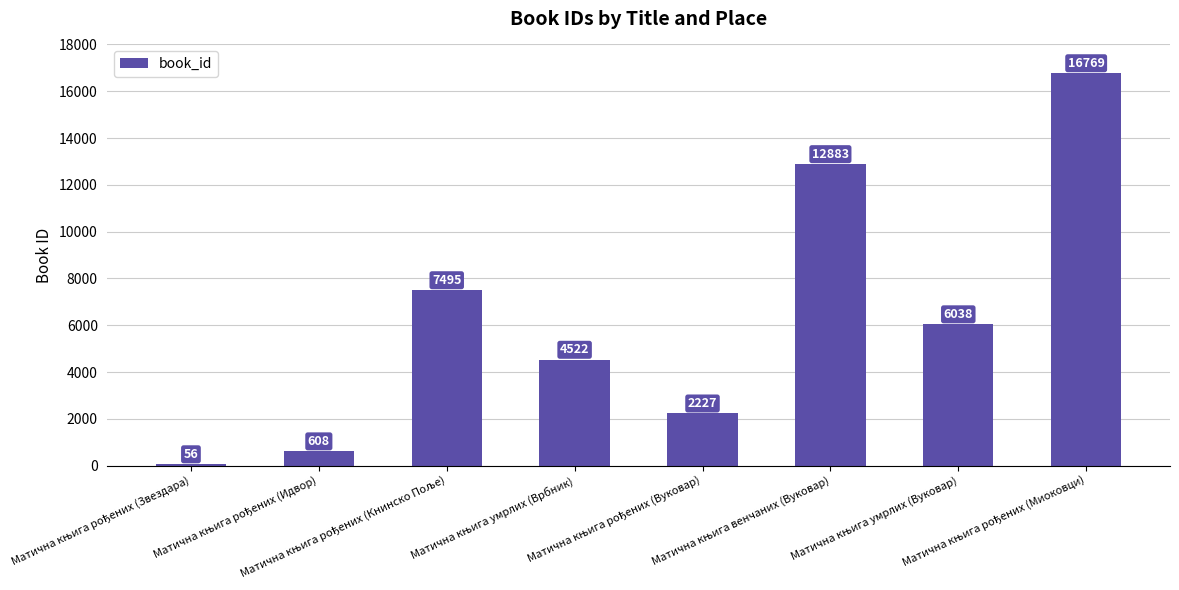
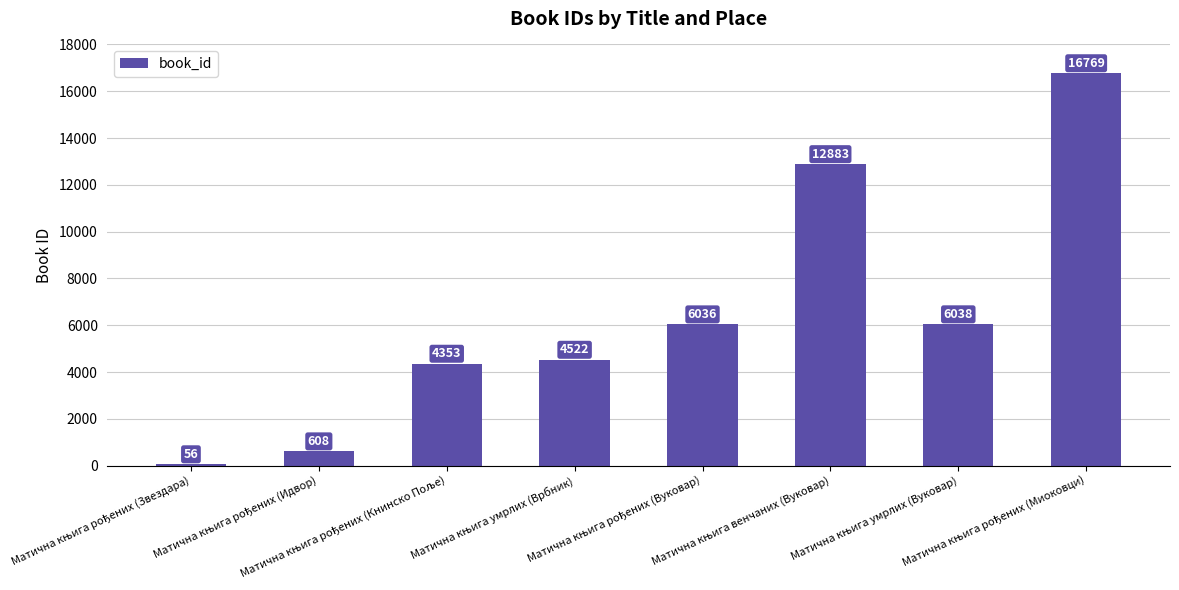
  {
-   "Матична књига рођених (Книнско Поље)": 7495,
-   "Матична књига рођених (Вуковар)": 2227
+   "Матична књига рођених (Книнско Поље)": 4353,
+   "Матична књига рођених (Вуковар)": 6036
  }
